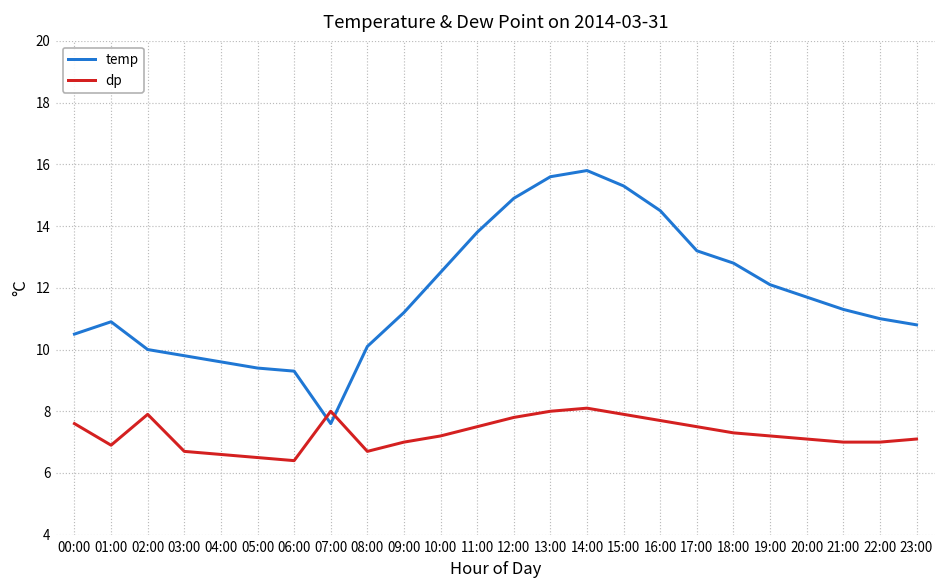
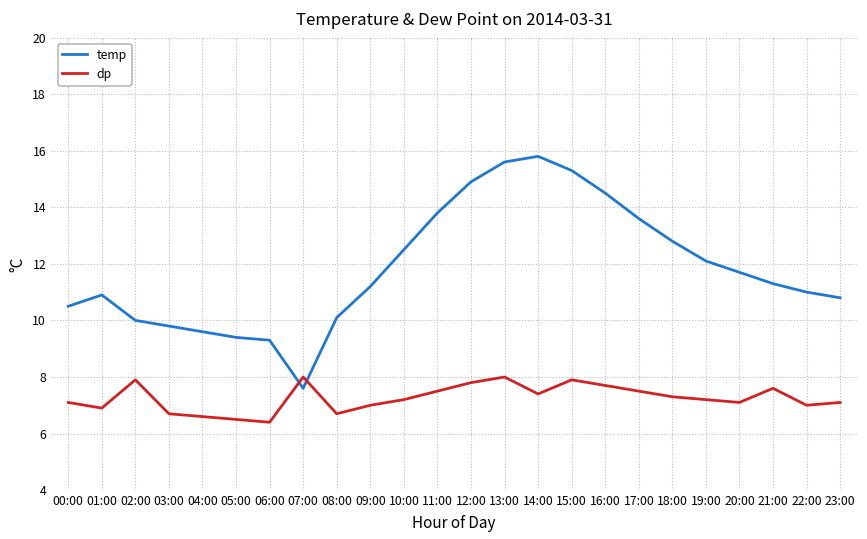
  {
    "temp": {
      "00:00": 10.5,
      "01:00": 10.9,
      "02:00": 10.0,
      "03:00": 9.8,
      "04:00": 9.6,
      "05:00": 9.4,
      "06:00": 9.3,
      "07:00": 7.6,
      "08:00": 10.1,
      "09:00": 11.2,
      "10:00": 12.5,
      "11:00": 13.8,
      "12:00": 14.9,
      "13:00": 15.6,
      "14:00": 15.8,
      "15:00": 15.3,
      "16:00": 14.5,
-     "17:00": 13.2,
+     "17:00": 13.6,
      "18:00": 12.8,
      "19:00": 12.1,
      "20:00": 11.7,
      "21:00": 11.3,
      "22:00": 11.0,
      "23:00": 10.8
    },
    "dp": {
-     "00:00": 7.6,
+     "00:00": 7.1,
      "01:00": 6.9,
      "02:00": 7.9,
      "03:00": 6.7,
      "04:00": 6.6,
      "05:00": 6.5,
      "06:00": 6.4,
      "07:00": 8.0,
      "08:00": 6.7,
      "09:00": 7.0,
      "10:00": 7.2,
      "11:00": 7.5,
      "12:00": 7.8,
      "13:00": 8.0,
-     "14:00": 8.1,
+     "14:00": 7.4,
      "15:00": 7.9,
      "16:00": 7.7,
      "17:00": 7.5,
      "18:00": 7.3,
      "19:00": 7.2,
      "20:00": 7.1,
-     "21:00": 7.0,
+     "21:00": 7.6,
      "22:00": 7.0,
      "23:00": 7.1
    }
  }
